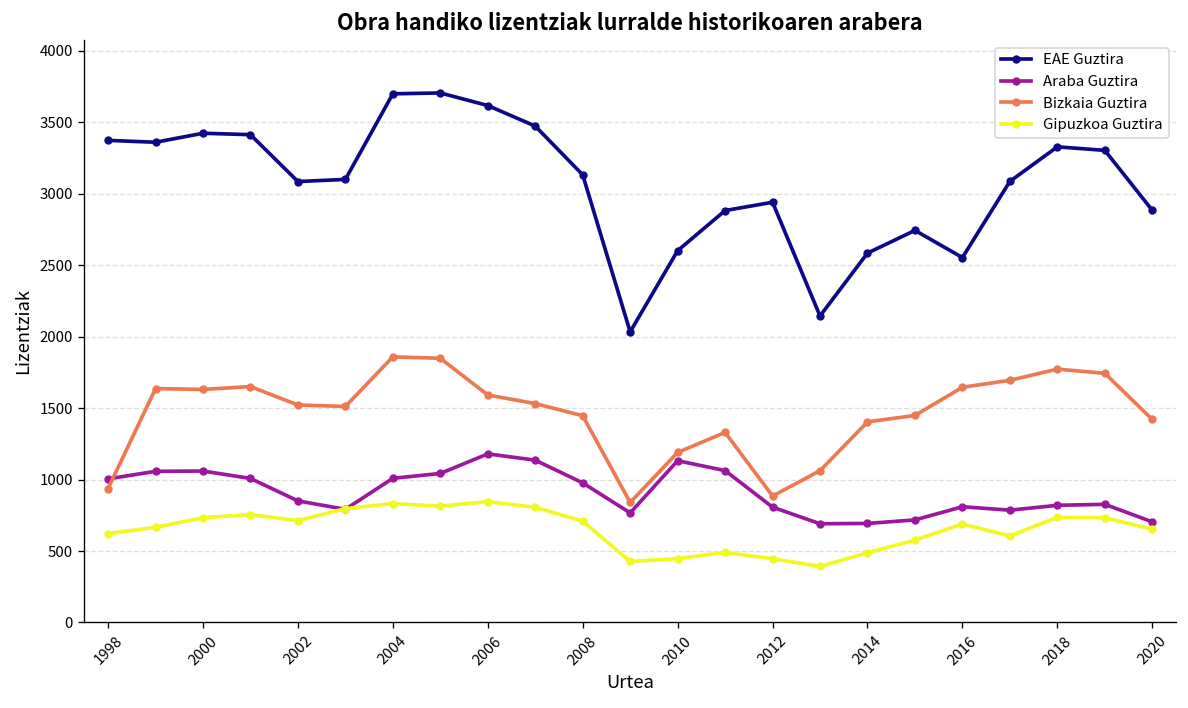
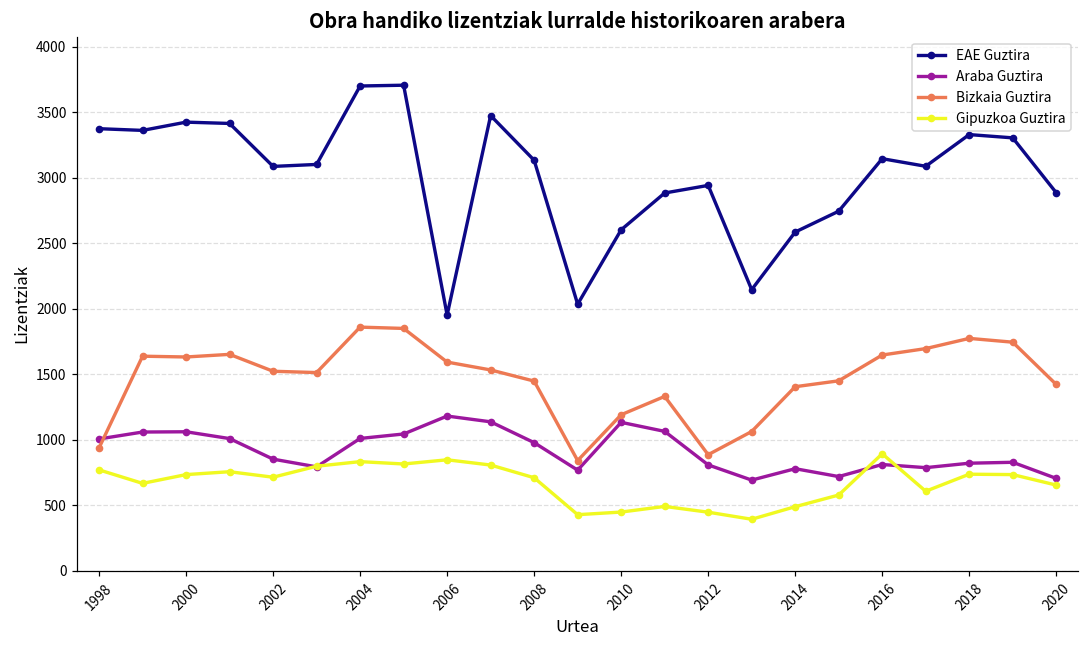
  {
    "EAE Guztira": {
      "1998": 3370,
      "2000": 3420,
      "2002": 3090,
      "2004": 3700,
-     "2006": 3620,
+     "2006": 1950,
      "2008": 3130,
      "2010": 2600,
      "2012": 2940,
      "2014": 2590,
-     "2016": 2550,
+     "2016": 3150,
      "2018": 3330,
      "2020": 2890
    },
    "Araba Guztira": {
      "1998": 1010,
      "2000": 1060,
      "2002": 850,
      "2004": 1010,
      "2006": 1180,
      "2008": 980,
      "2010": 1130,
      "2012": 810,
-     "2014": 690,
+     "2014": 780,
      "2016": 810,
      "2018": 820,
      "2020": 700
    },
    "Bizkaia Guztira": {
      "1998": 940,
      "2000": 1630,
      "2002": 1520,
      "2004": 1860,
      "2006": 1590,
      "2008": 1450,
      "2010": 1190,
      "2012": 890,
      "2014": 1400,
      "2016": 1650,
      "2018": 1770,
      "2020": 1420
    },
    "Gipuzkoa Guztira": {
-     "1998": 620,
+     "1998": 770,
      "2000": 730,
      "2002": 710,
      "2004": 830,
      "2006": 850,
      "2008": 710,
      "2010": 450,
      "2012": 450,
      "2014": 490,
-     "2016": 690,
+     "2016": 890,
      "2018": 740,
      "2020": 650
    }
  }
